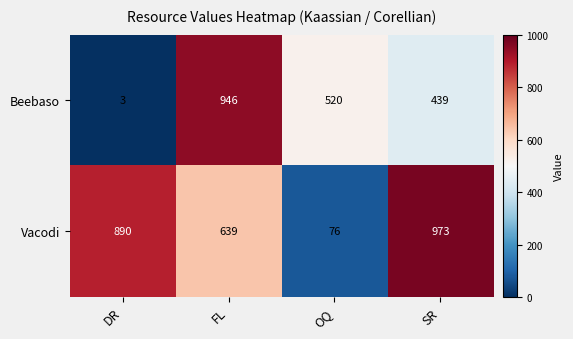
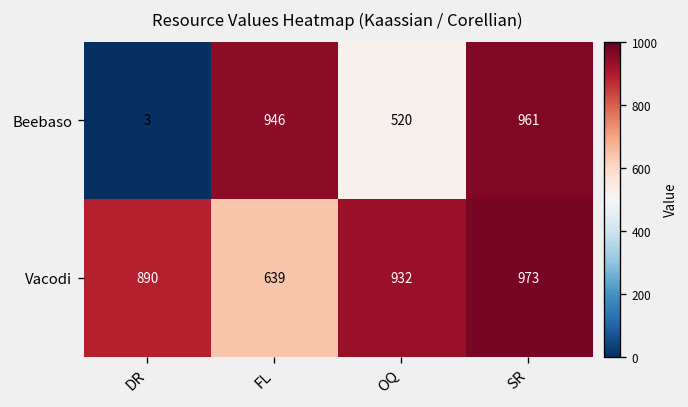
  {
    "Beebaso": {
      "DR": 3,
      "FL": 946,
      "OQ": 520,
-     "SR": 439
+     "SR": 961
    },
    "Vacodi": {
      "DR": 890,
      "FL": 639,
-     "OQ": 76,
+     "OQ": 932,
      "SR": 973
    }
  }
